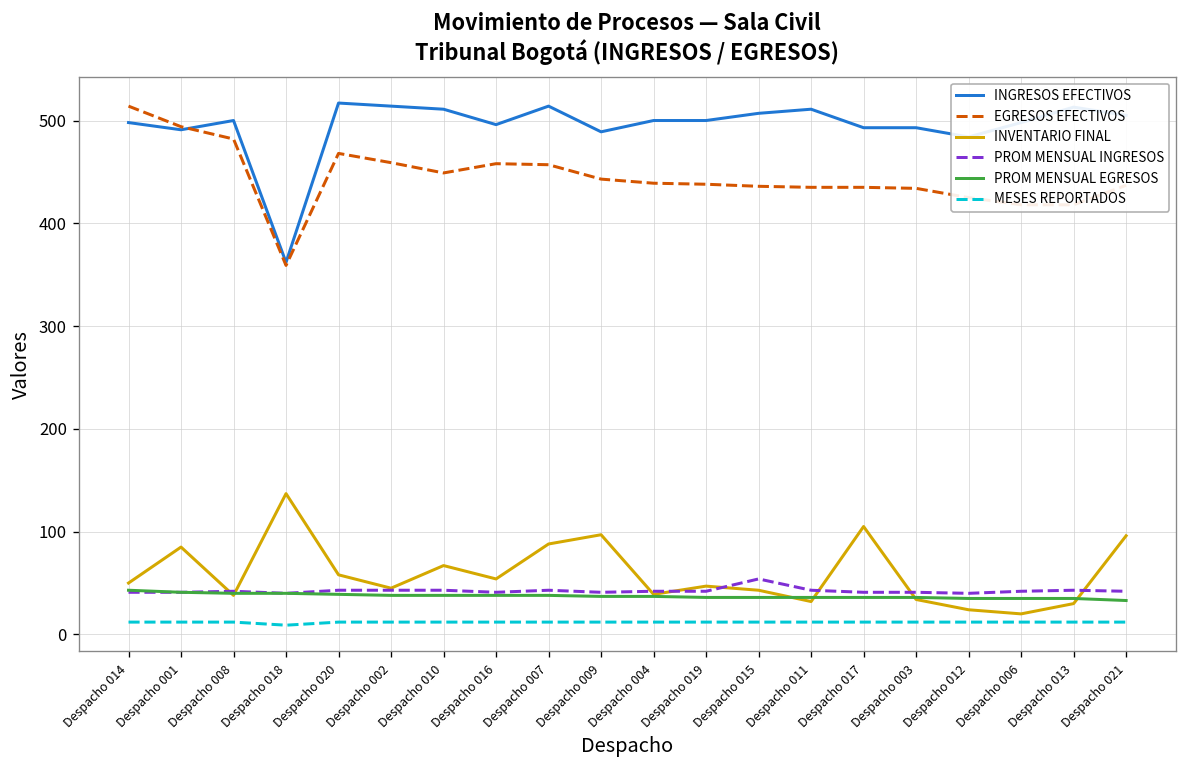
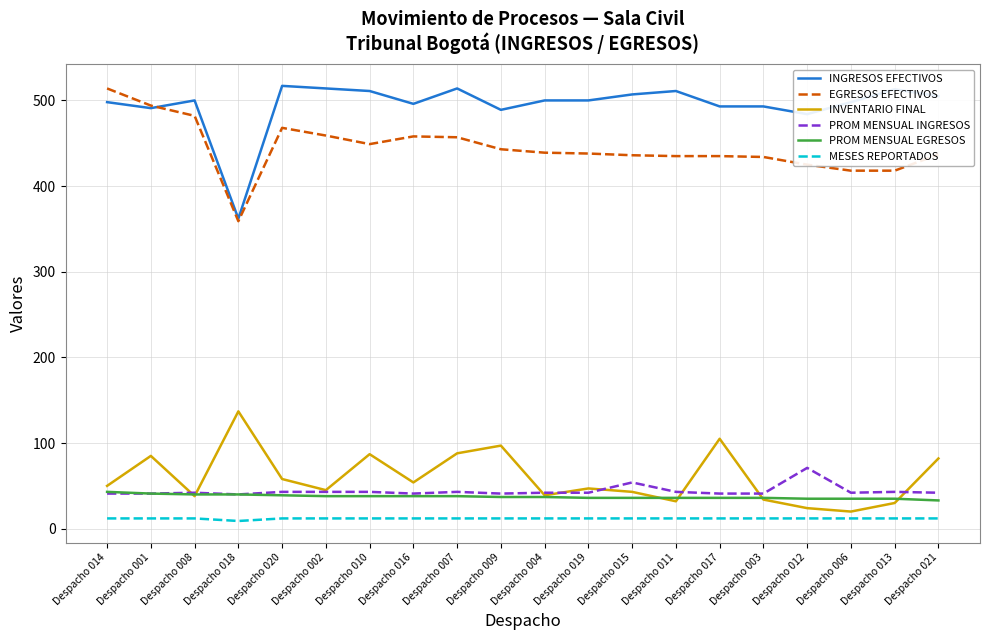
  {
    "INGRESOS EFECTIVOS": {
      "Despacho 014": 500,
      "Despacho 008": 500,
      "Despacho 018": 360,
      "Despacho 020": 520,
      "Despacho 002": 510,
      "Despacho 010": 510,
      "Despacho 016": 500,
      "Despacho 007": 510,
      "Despacho 009": 490,
      "Despacho 004": 500,
      "Despacho 019": 500,
      "Despacho 015": 510,
      "Despacho 011": 510,
      "Despacho 017": 490,
      "Despacho 003": 490
    },
    "EGRESOS EFECTIVOS": {
      "Despacho 014": 510,
      "Despacho 008": 480,
      "Despacho 018": 360,
      "Despacho 020": 470,
      "Despacho 002": 460,
      "Despacho 010": 450,
      "Despacho 016": 460,
      "Despacho 007": 460,
      "Despacho 009": 440,
      "Despacho 004": 440,
      "Despacho 019": 440,
      "Despacho 015": 440,
      "Despacho 011": 440,
      "Despacho 017": 440,
      "Despacho 003": 430,
      "Despacho 006": 420,
      "Despacho 013": 420
    },
    "INVENTARIO FINAL": {
      "Despacho 014": 50,
      "Despacho 001": 90,
      "Despacho 018": 140,
      "Despacho 020": 60,
-     "Despacho 010": 70,
+     "Despacho 010": 90,
      "Despacho 016": 50,
      "Despacho 007": 90,
      "Despacho 009": 100,
      "Despacho 019": 50,
      "Despacho 015": 40,
      "Despacho 011": 30,
      "Despacho 017": 110,
      "Despacho 012": 20,
      "Despacho 006": 20,
      "Despacho 013": 30,
-     "Despacho 021": 100
+     "Despacho 021": 80
    },
    "PROM MENSUAL INGRESOS": {
      "Despacho 020": 40,
      "Despacho 010": 40,
      "Despacho 007": 40,
      "Despacho 009": 40,
      "Despacho 004": 40,
      "Despacho 019": 40,
      "Despacho 015": 50,
      "Despacho 011": 40,
      "Despacho 017": 40,
      "Despacho 003": 40,
-     "Despacho 012": 40,
+     "Despacho 012": 70,
      "Despacho 006": 40,
      "Despacho 013": 40,
      "Despacho 021": 40
    },
    "PROM MENSUAL EGRESOS": {
      "Despacho 020": 40,
      "Despacho 002": 40,
      "Despacho 010": 40,
      "Despacho 007": 40,
      "Despacho 009": 40,
      "Despacho 019": 40,
      "Despacho 015": 40,
      "Despacho 011": 40,
      "Despacho 017": 40,
      "Despacho 012": 40,
      "Despacho 006": 40,
      "Despacho 013": 40,
      "Despacho 021": 30
    },
    "MESES REPORTADOS": {
      "Despacho 014": 10,
      "Despacho 001": 10,
      "Despacho 008": 10,
      "Despacho 018": 10,
      "Despacho 020": 10,
      "Despacho 002": 10,
      "Despacho 010": 10,
      "Despacho 016": 10,
      "Despacho 007": 10,
      "Despacho 009": 10,
      "Despacho 004": 10,
      "Despacho 019": 10,
      "Despacho 015": 10,
      "Despacho 011": 10,
      "Despacho 017": 10,
      "Despacho 003": 10,
      "Despacho 012": 10,
      "Despacho 006": 10,
      "Despacho 013": 10,
      "Despacho 021": 10
    }
  }
